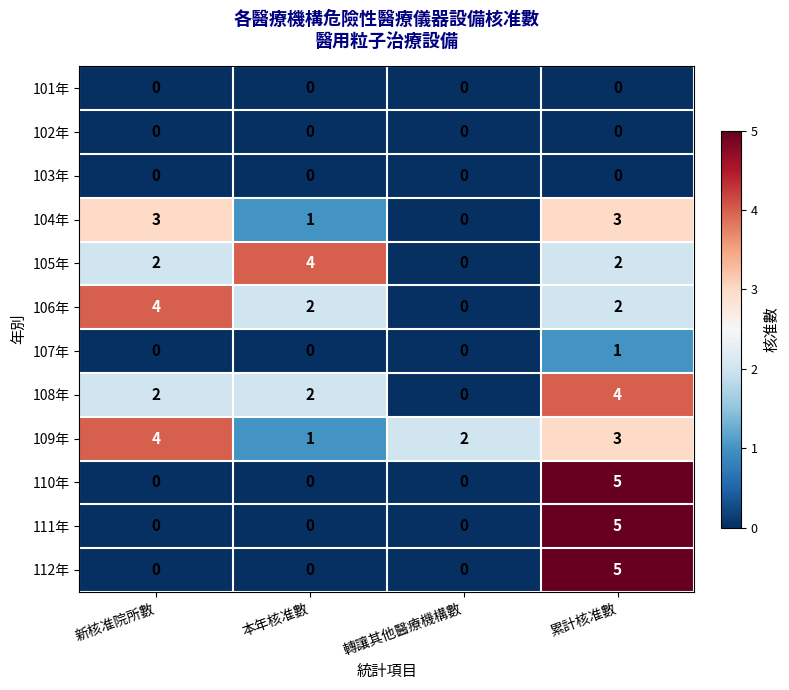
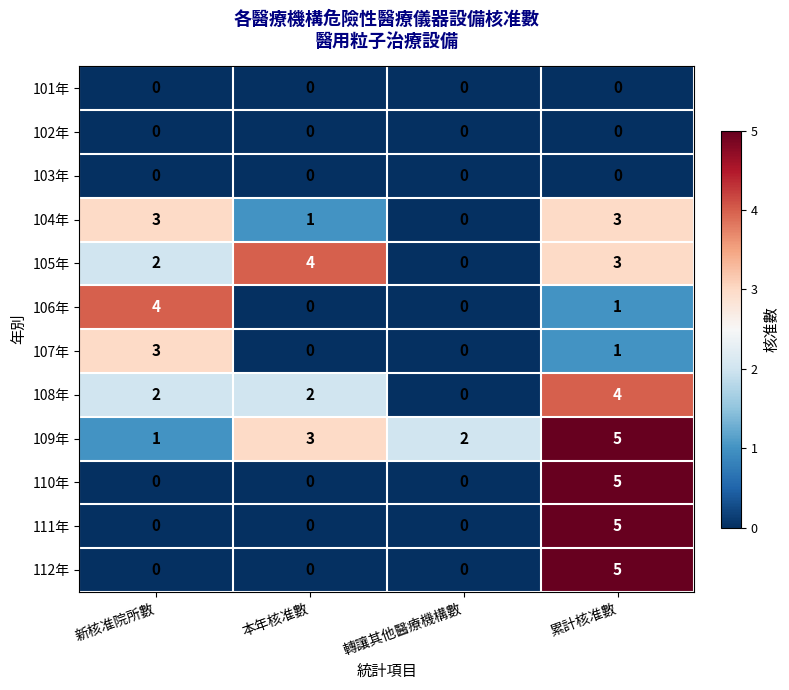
  {
    "101年": {
      "新核准院所數": 0,
      "本年核准數": 0,
      "轉讓其他醫療機構數": 0,
      "累計核准數": 0
    },
    "102年": {
      "新核准院所數": 0,
      "本年核准數": 0,
      "轉讓其他醫療機構數": 0,
      "累計核准數": 0
    },
    "103年": {
      "新核准院所數": 0,
      "本年核准數": 0,
      "轉讓其他醫療機構數": 0,
      "累計核准數": 0
    },
    "104年": {
      "新核准院所數": 3,
      "本年核准數": 1,
      "轉讓其他醫療機構數": 0,
      "累計核准數": 3
    },
    "105年": {
      "新核准院所數": 2,
      "本年核准數": 4,
      "轉讓其他醫療機構數": 0,
-     "累計核准數": 2
+     "累計核准數": 3
    },
    "106年": {
      "新核准院所數": 4,
-     "本年核准數": 2,
+     "本年核准數": 0,
      "轉讓其他醫療機構數": 0,
-     "累計核准數": 2
+     "累計核准數": 1
    },
    "107年": {
-     "新核准院所數": 0,
+     "新核准院所數": 3,
      "本年核准數": 0,
      "轉讓其他醫療機構數": 0,
      "累計核准數": 1
    },
    "108年": {
      "新核准院所數": 2,
      "本年核准數": 2,
      "轉讓其他醫療機構數": 0,
      "累計核准數": 4
    },
    "109年": {
-     "新核准院所數": 4,
-     "本年核准數": 1,
+     "新核准院所數": 1,
+     "本年核准數": 3,
      "轉讓其他醫療機構數": 2,
-     "累計核准數": 3
+     "累計核准數": 5
    },
    "110年": {
      "新核准院所數": 0,
      "本年核准數": 0,
      "轉讓其他醫療機構數": 0,
      "累計核准數": 5
    },
    "111年": {
      "新核准院所數": 0,
      "本年核准數": 0,
      "轉讓其他醫療機構數": 0,
      "累計核准數": 5
    },
    "112年": {
      "新核准院所數": 0,
      "本年核准數": 0,
      "轉讓其他醫療機構數": 0,
      "累計核准數": 5
    }
  }
